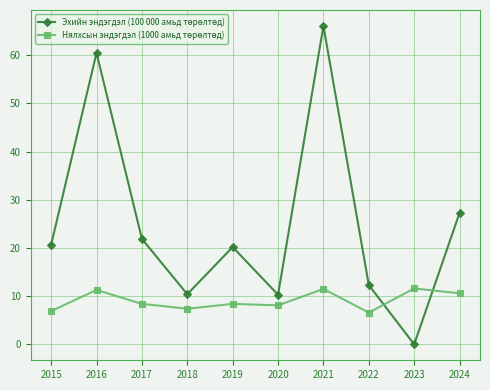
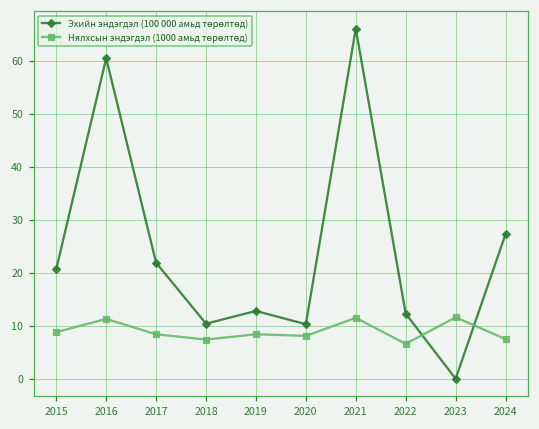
  {
    "Эхийн эндэгдэл (100 000 амьд төрөлтөд)": {
      "2015": 21,
      "2016": 61,
      "2017": 22,
      "2018": 10,
-     "2019": 20,
+     "2019": 13,
      "2020": 10,
      "2021": 66,
      "2022": 12,
      "2023": 0,
      "2024": 27
    },
    "Нялхсын эндэгдэл (1000 амьд төрөлтөд)": {
-     "2015": 7,
+     "2015": 9,
      "2016": 11,
      "2017": 8,
      "2018": 7,
      "2019": 8,
      "2020": 8,
      "2021": 12,
      "2022": 7,
      "2023": 12,
-     "2024": 11
+     "2024": 8
    }
  }
